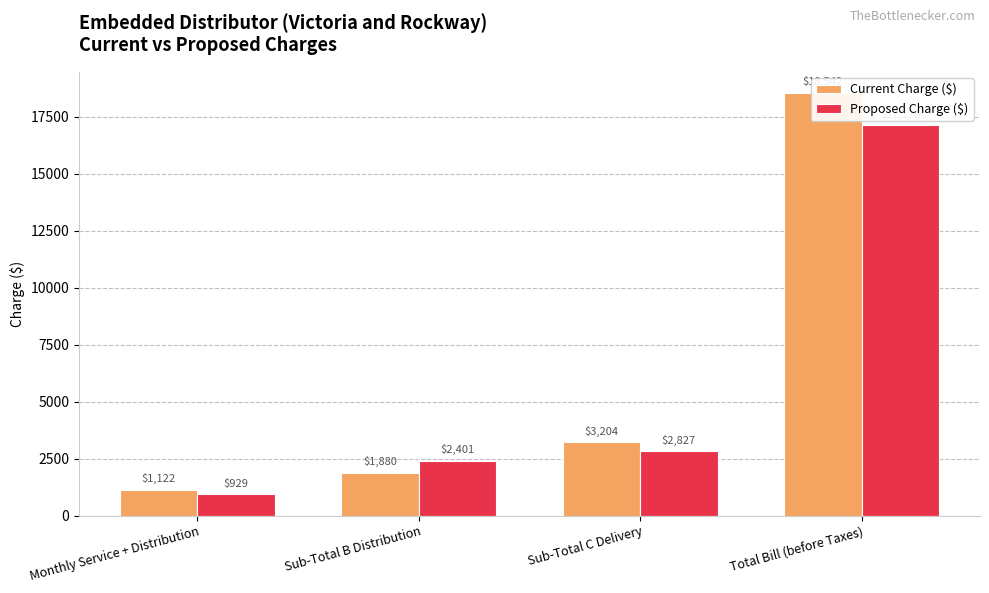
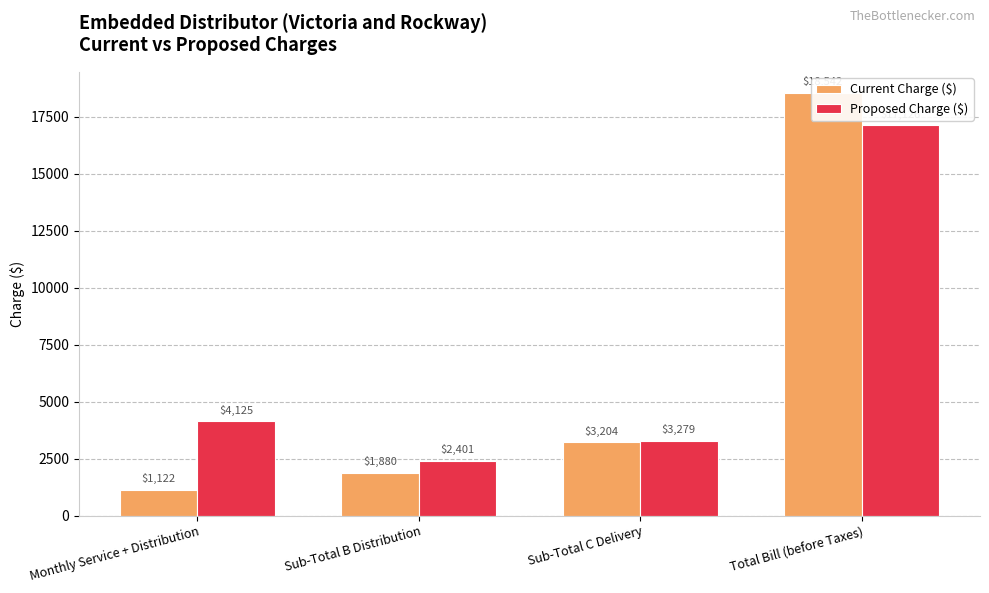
  {
    "Current Charge ($)": {
      "Monthly Service + Distribution": "$1,122",
      "Sub-Total B Distribution": "$1,880",
      "Sub-Total C Delivery": "$3,204"
    },
    "Proposed Charge ($)": {
-     "Monthly Service + Distribution": "$929",
+     "Monthly Service + Distribution": "$4,125",
      "Sub-Total B Distribution": "$2,401",
-     "Sub-Total C Delivery": "$2,827"
+     "Sub-Total C Delivery": "$3,279"
    }
  }
